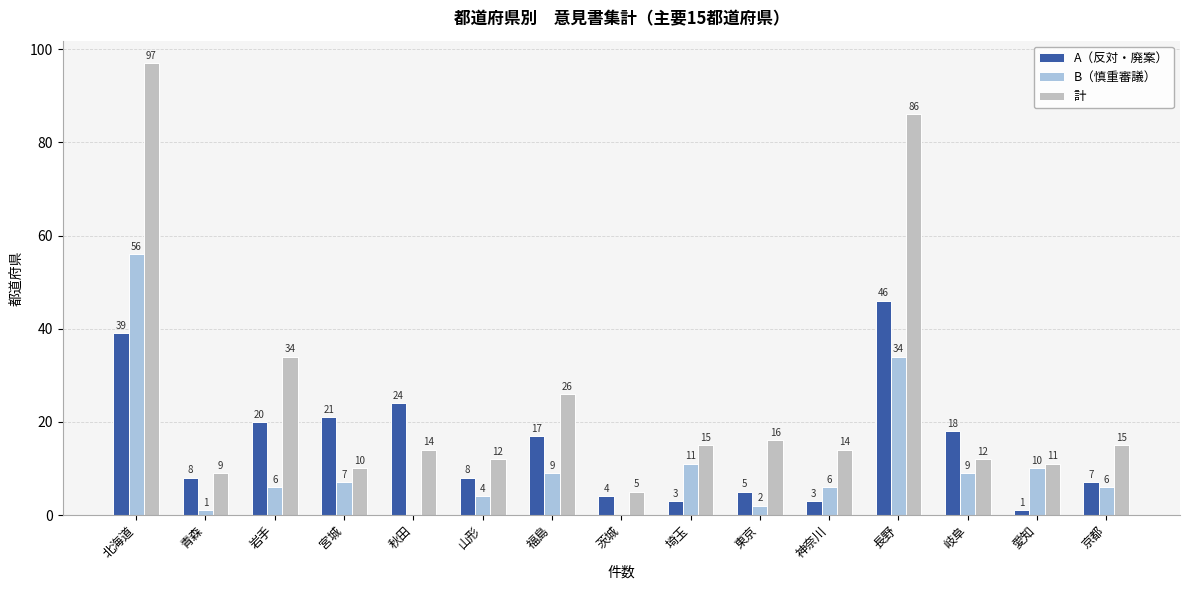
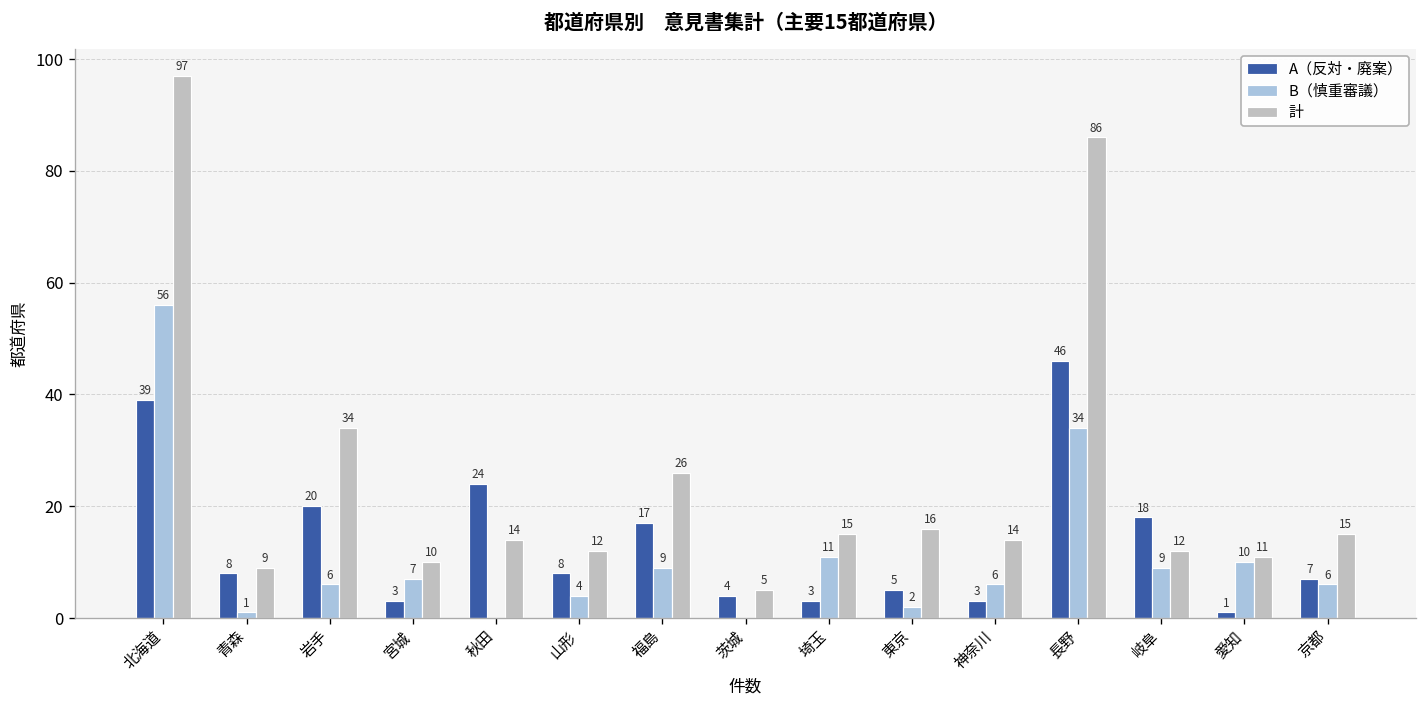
  {
    "A（反対・廃案）": {
      "北海道": 39,
      "青森": 8,
      "岩手": 20,
-     "宮城": 21,
+     "宮城": 3,
      "秋田": 24,
      "山形": 8,
      "福島": 17,
      "茨城": 4,
      "埼玉": 3,
      "東京": 5,
      "神奈川": 3,
      "長野": 46,
      "岐阜": 18,
      "愛知": 1,
      "京都": 7
    }
  }
